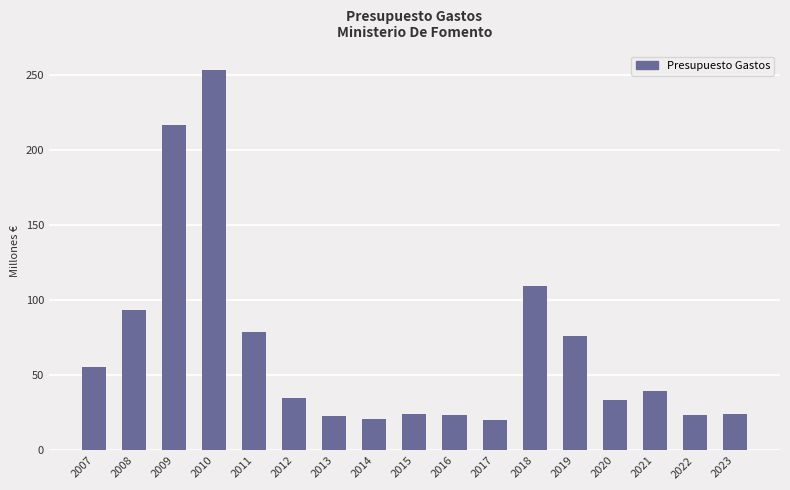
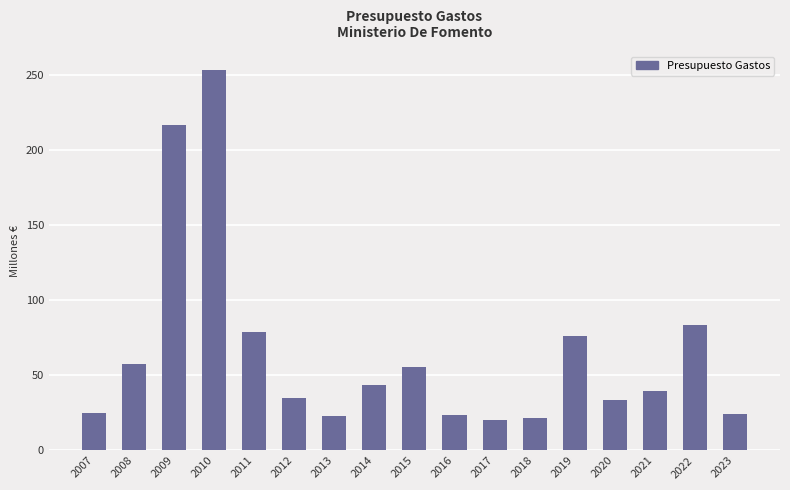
  {
-   "2007": 56,
-   "2008": 94,
+   "2007": 25,
+   "2008": 58,
    "2009": 217,
    "2010": 253,
    "2011": 79,
    "2012": 35,
    "2013": 23,
-   "2014": 21,
-   "2015": 24,
+   "2014": 43,
+   "2015": 56,
    "2016": 24,
    "2017": 20,
-   "2018": 109,
+   "2018": 21,
    "2019": 76,
    "2020": 34,
    "2021": 39,
-   "2022": 24,
+   "2022": 83,
    "2023": 24
  }
